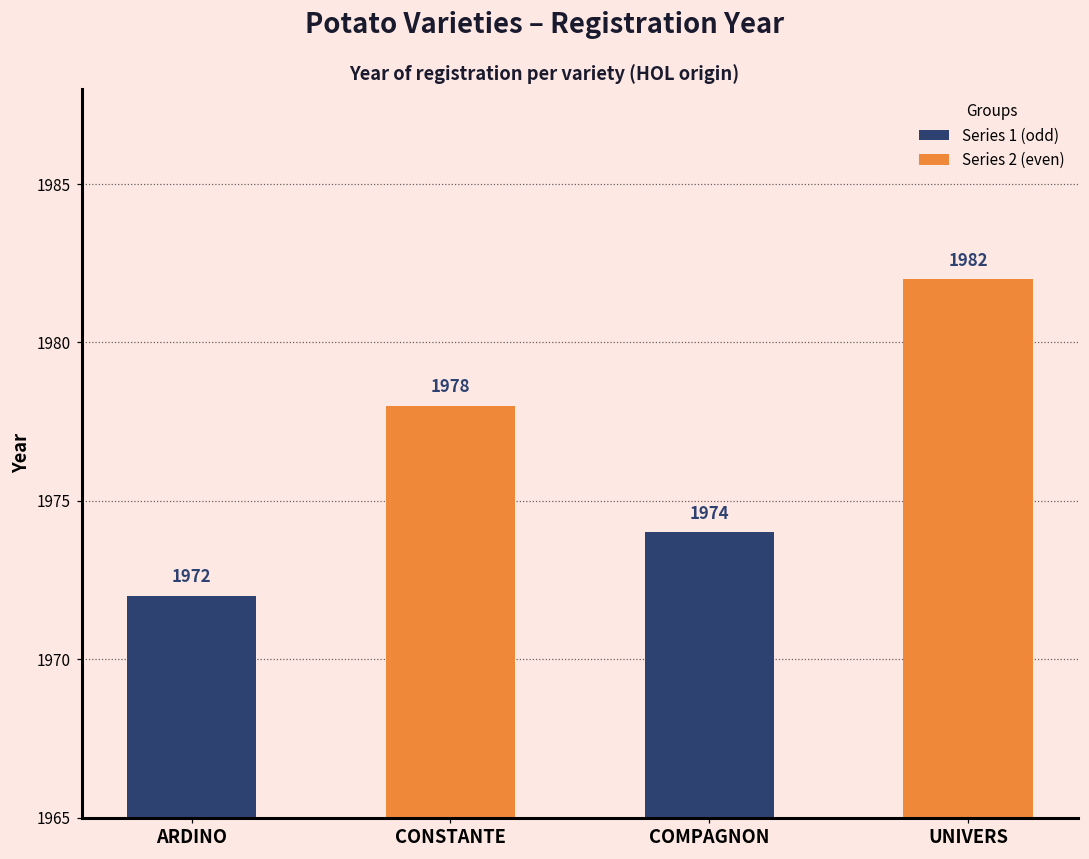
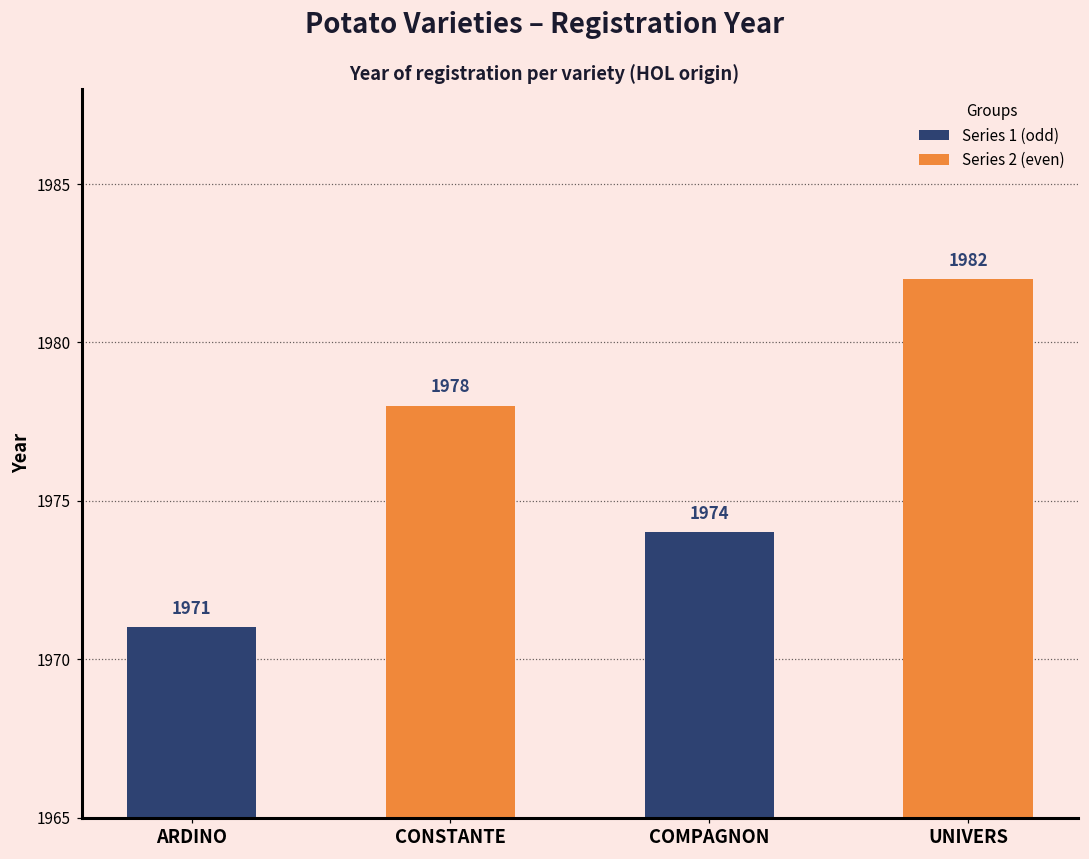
  {
-   "ARDINO": 1972,
+   "ARDINO": 1971,
    "CONSTANTE": 1978,
    "COMPAGNON": 1974,
    "UNIVERS": 1982
  }
